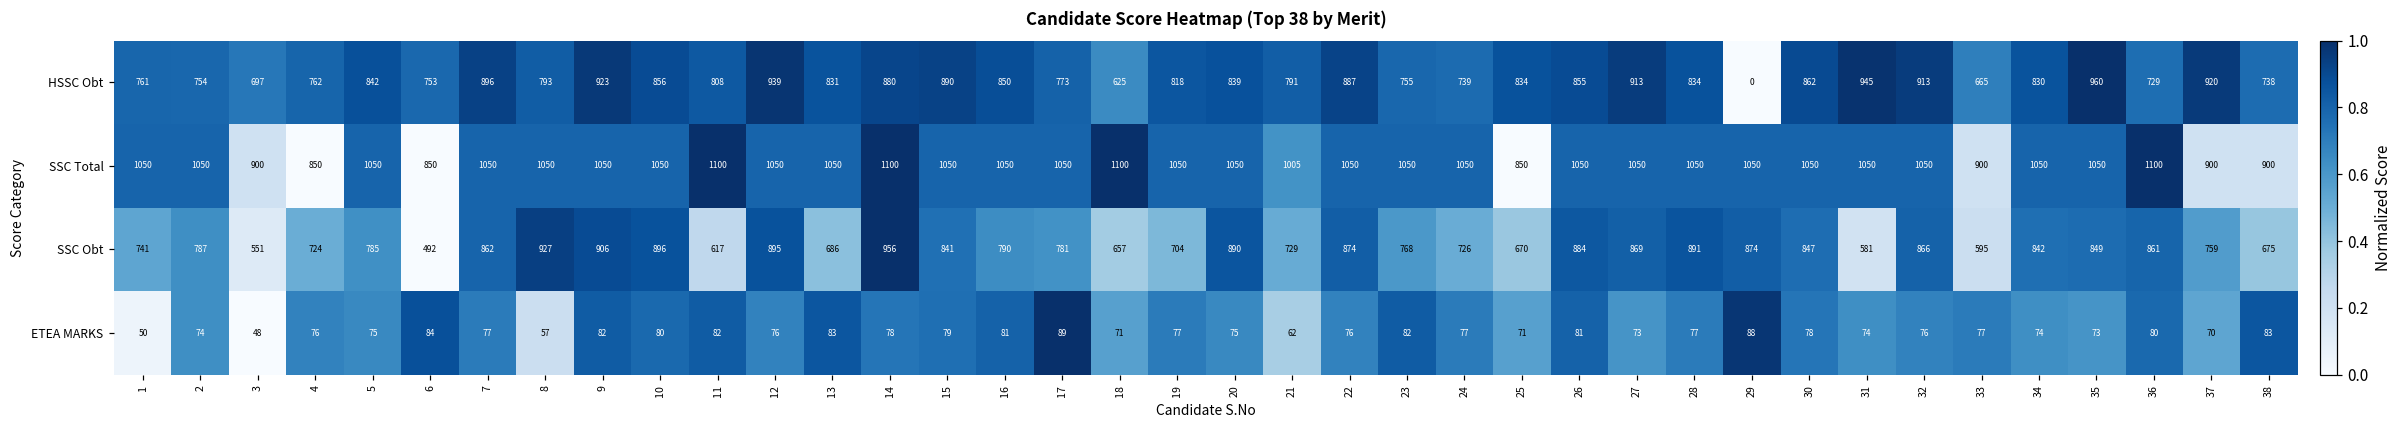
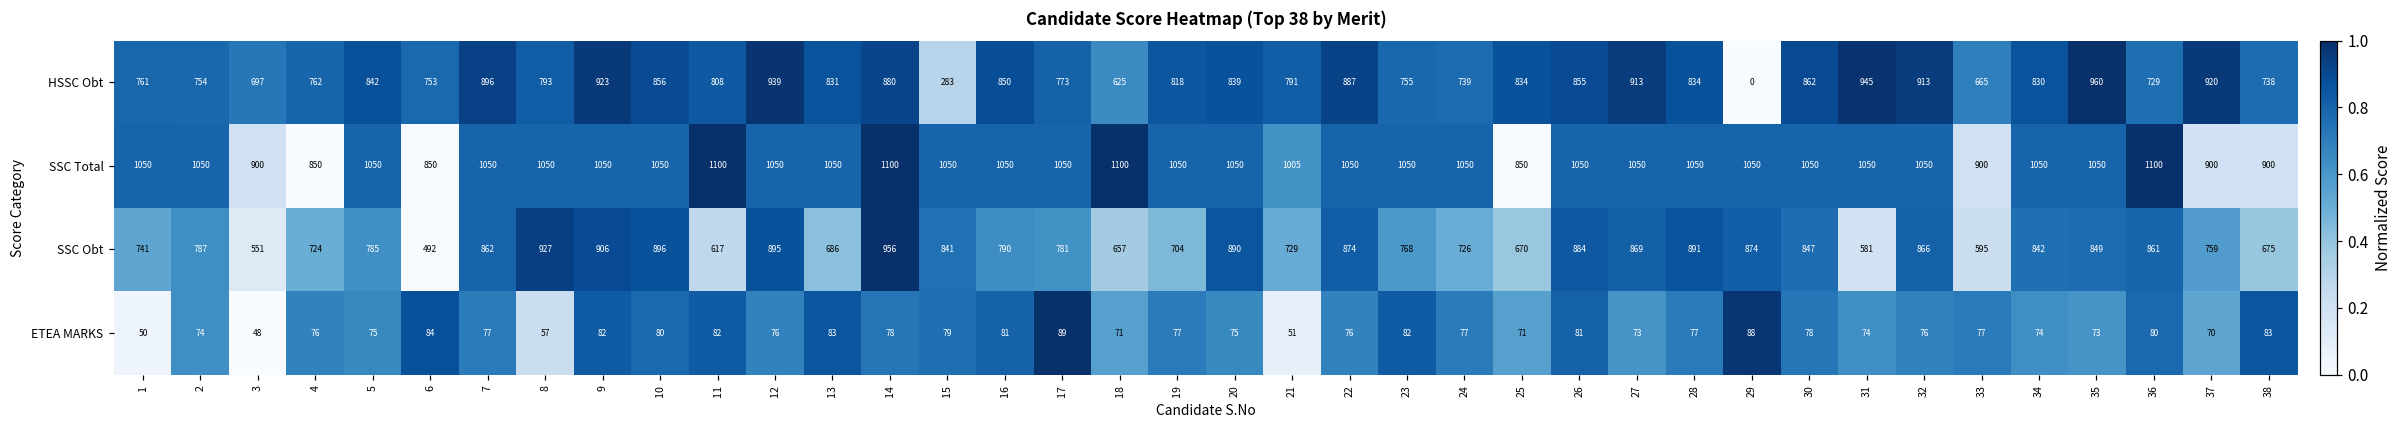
  {
    "HSSC Obt": {
      "1": 761,
      "2": 754,
      "3": 697,
      "4": 762,
      "5": 842,
      "6": 753,
      "7": 896,
      "8": 793,
      "9": 923,
      "10": 856,
      "11": 808,
      "12": 939,
      "13": 831,
      "14": 880,
-     "15": 890,
+     "15": 283,
      "16": 850,
      "17": 773,
      "18": 625,
      "19": 818,
      "20": 839,
      "21": 791,
      "22": 887,
      "23": 755,
      "24": 739,
      "25": 834,
      "26": 855,
      "27": 913,
      "28": 834,
      "29": 0,
      "30": 862,
      "31": 945,
      "32": 913,
      "33": 665,
      "34": 830,
      "35": 960,
      "36": 729,
      "37": 920,
      "38": 738
    },
    "SSC Total": {
      "1": 1050,
      "2": 1050,
      "3": 900,
      "4": 850,
      "5": 1050,
      "6": 850,
      "7": 1050,
      "8": 1050,
      "9": 1050,
      "10": 1050,
      "11": 1100,
      "12": 1050,
      "13": 1050,
      "14": 1100,
      "15": 1050,
      "16": 1050,
      "17": 1050,
      "18": 1100,
      "19": 1050,
      "20": 1050,
      "21": 1005,
      "22": 1050,
      "23": 1050,
      "24": 1050,
      "25": 850,
      "26": 1050,
      "27": 1050,
      "28": 1050,
      "29": 1050,
      "30": 1050,
      "31": 1050,
      "32": 1050,
      "33": 900,
      "34": 1050,
      "35": 1050,
      "36": 1100,
      "37": 900,
      "38": 900
    },
    "SSC Obt": {
      "1": 741,
      "2": 787,
      "3": 551,
      "4": 724,
      "5": 785,
      "6": 492,
      "7": 862,
      "8": 927,
      "9": 906,
      "10": 896,
      "11": 617,
      "12": 895,
      "13": 686,
      "14": 956,
      "15": 841,
      "16": 790,
      "17": 781,
      "18": 657,
      "19": 704,
      "20": 890,
      "21": 729,
      "22": 874,
      "23": 768,
      "24": 726,
      "25": 670,
      "26": 884,
      "27": 869,
      "28": 891,
      "29": 874,
      "30": 847,
      "31": 581,
      "32": 866,
      "33": 595,
      "34": 842,
      "35": 849,
      "36": 861,
      "37": 759,
      "38": 675
    },
    "ETEA MARKS": {
      "1": 50,
      "2": 74,
      "3": 48,
      "4": 76,
      "5": 75,
      "6": 84,
      "7": 77,
      "8": 57,
      "9": 82,
      "10": 80,
      "11": 82,
      "12": 76,
      "13": 83,
      "14": 78,
      "15": 79,
      "16": 81,
      "17": 89,
      "18": 71,
      "19": 77,
      "20": 75,
-     "21": 62,
+     "21": 51,
      "22": 76,
      "23": 82,
      "24": 77,
      "25": 71,
      "26": 81,
      "27": 73,
      "28": 77,
      "29": 88,
      "30": 78,
      "31": 74,
      "32": 76,
      "33": 77,
      "34": 74,
      "35": 73,
      "36": 80,
      "37": 70,
      "38": 83
    }
  }
